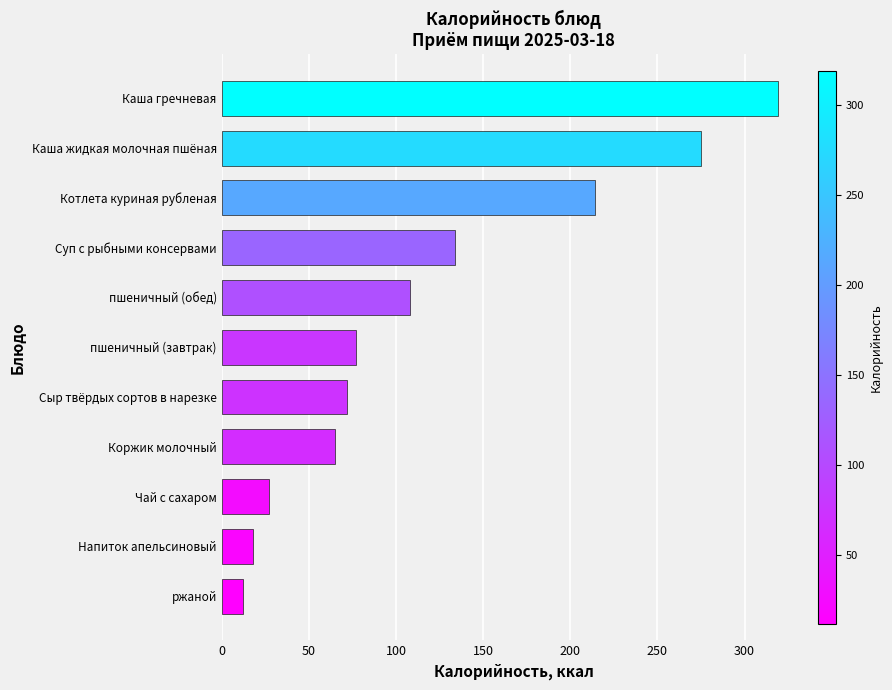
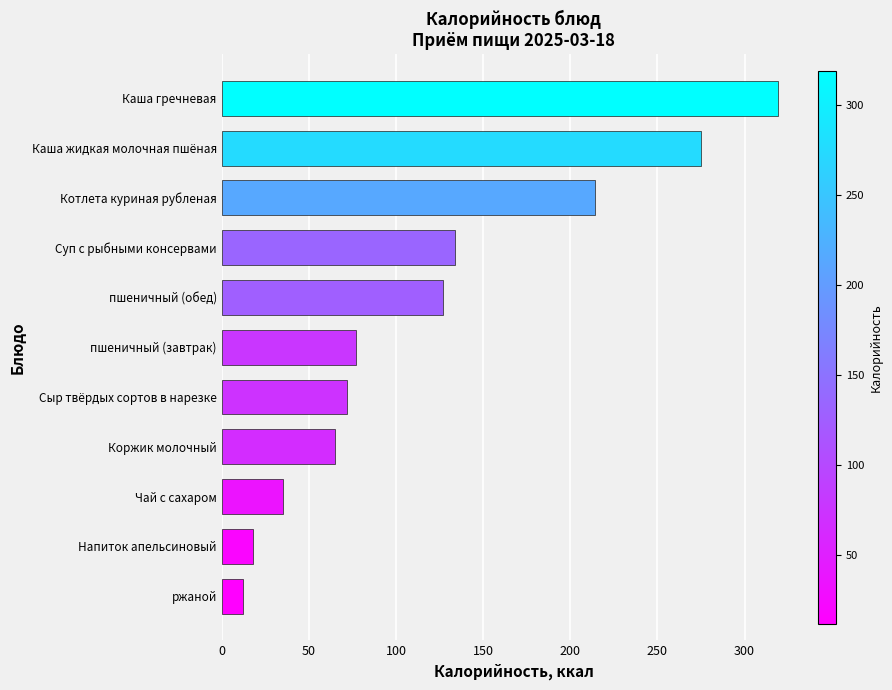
  {
    "Каша гречневая": 319,
    "Каша жидкая молочная пшёная": 275,
    "Котлета куриная рубленая": 214,
    "Суп с рыбными консервами": 134,
-   "пшеничный (обед)": 108,
+   "пшеничный (обед)": 127,
    "пшеничный (завтрак)": 77,
    "Сыр твёрдых сортов в нарезке": 72,
    "Коржик молочный": 65,
-   "Чай с сахаром": 27,
+   "Чай с сахаром": 35,
    "Напиток апельсиновый": 18,
    "ржаной": 12
  }
